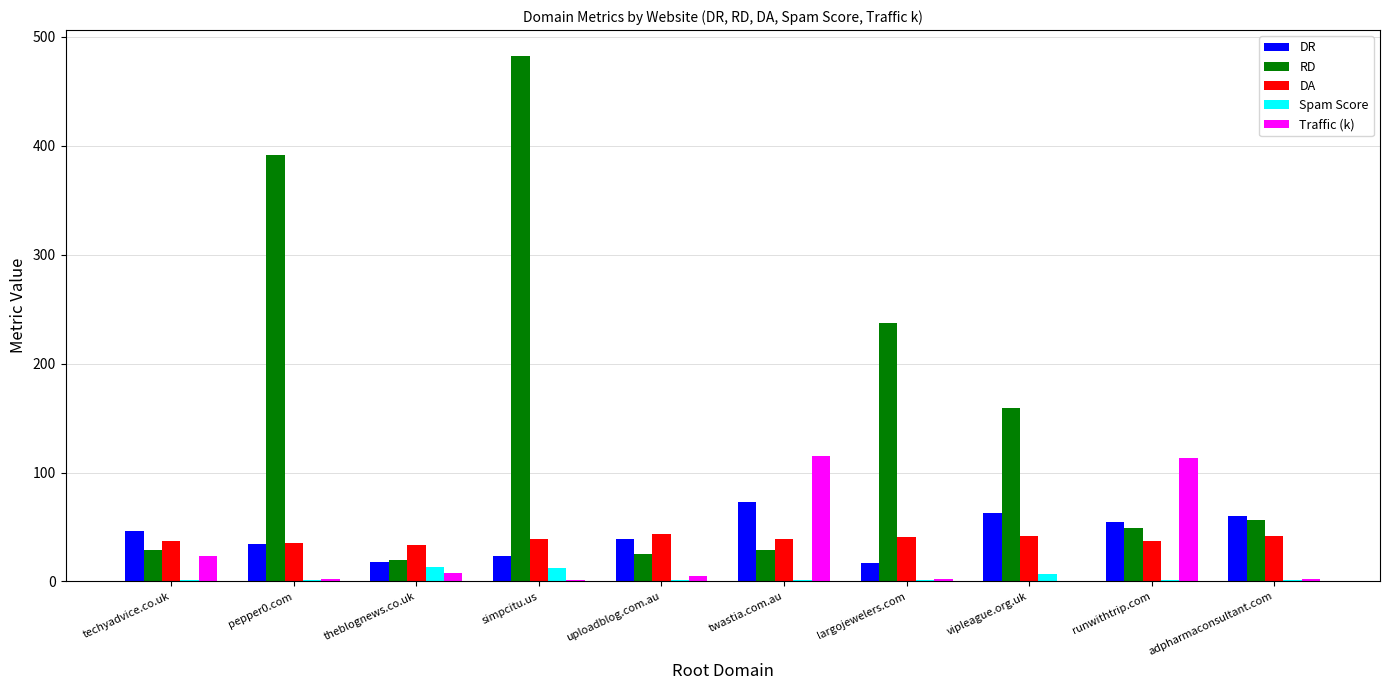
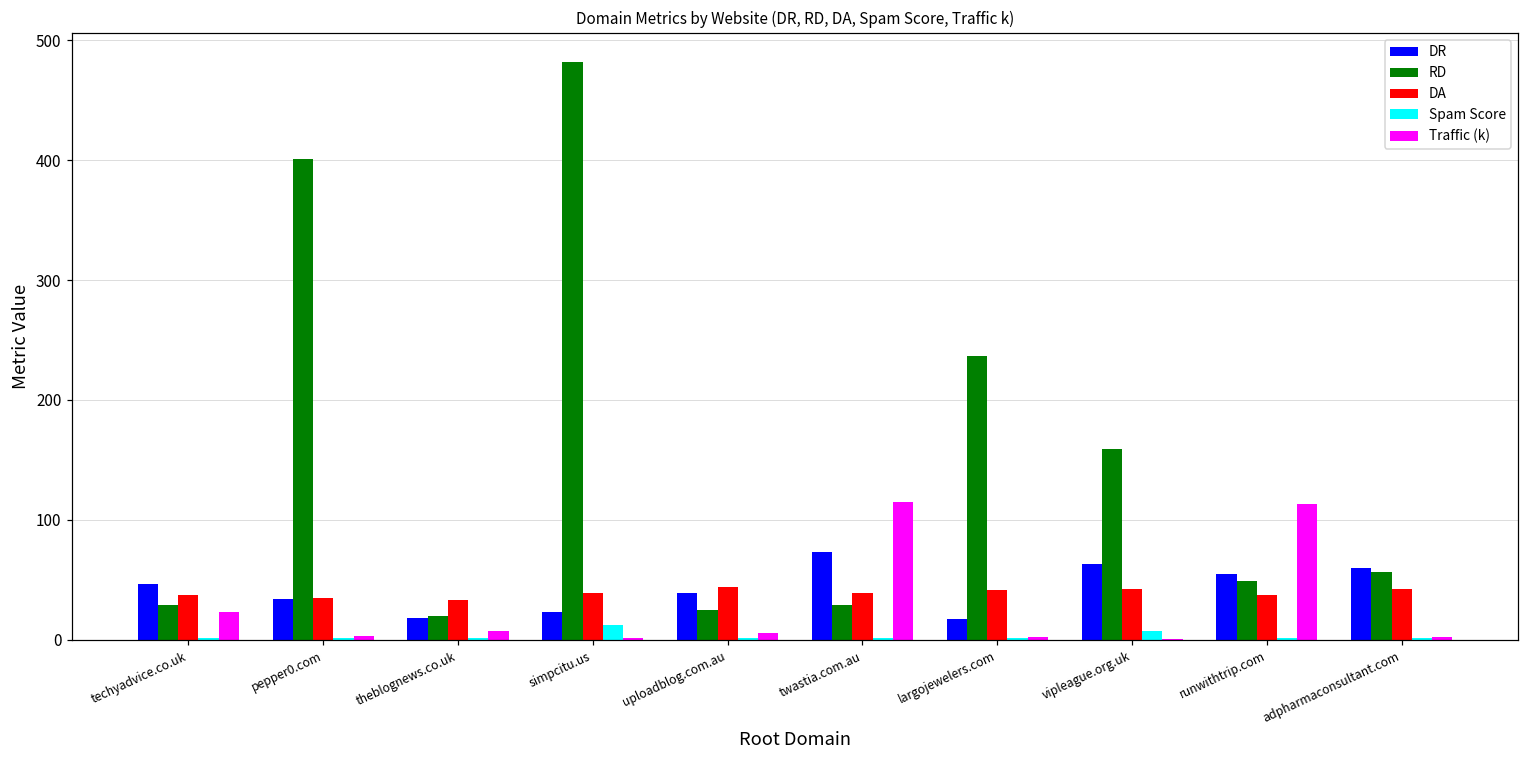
  {
    "DR": {
      "techyadvice.co.uk": 46,
      "pepper0.com": 34,
      "theblognews.co.uk": 18,
      "simpcitu.us": 23,
      "uploadblog.com.au": 39,
      "twastia.com.au": 73,
      "largojewelers.com": 17,
      "vipleague.org.uk": 63,
      "runwithtrip.com": 55,
      "adpharmaconsultant.com": 60
    },
    "RD": {
      "techyadvice.co.uk": 29,
-     "pepper0.com": 391,
+     "pepper0.com": 401,
      "theblognews.co.uk": 20,
      "simpcitu.us": 482,
      "uploadblog.com.au": 25,
      "twastia.com.au": 29,
      "largojewelers.com": 237,
      "vipleague.org.uk": 159,
      "runwithtrip.com": 49,
      "adpharmaconsultant.com": 56
    },
    "DA": {
      "techyadvice.co.uk": 37,
      "pepper0.com": 35,
      "theblognews.co.uk": 33,
      "simpcitu.us": 39,
      "uploadblog.com.au": 44,
      "twastia.com.au": 39,
      "largojewelers.com": 41,
      "vipleague.org.uk": 42,
      "runwithtrip.com": 37,
      "adpharmaconsultant.com": 42
    },
    "Spam Score": {
-     "theblognews.co.uk": 13,
+     "theblognews.co.uk": 1,
      "simpcitu.us": 12,
      "vipleague.org.uk": 7
    },
    "Traffic (k)": {
      "techyadvice.co.uk": 23,
      "pepper0.com": 3,
      "theblognews.co.uk": 7,
      "uploadblog.com.au": 5,
      "twastia.com.au": 115,
      "largojewelers.com": 3,
      "runwithtrip.com": 113,
      "adpharmaconsultant.com": 3
    }
  }
